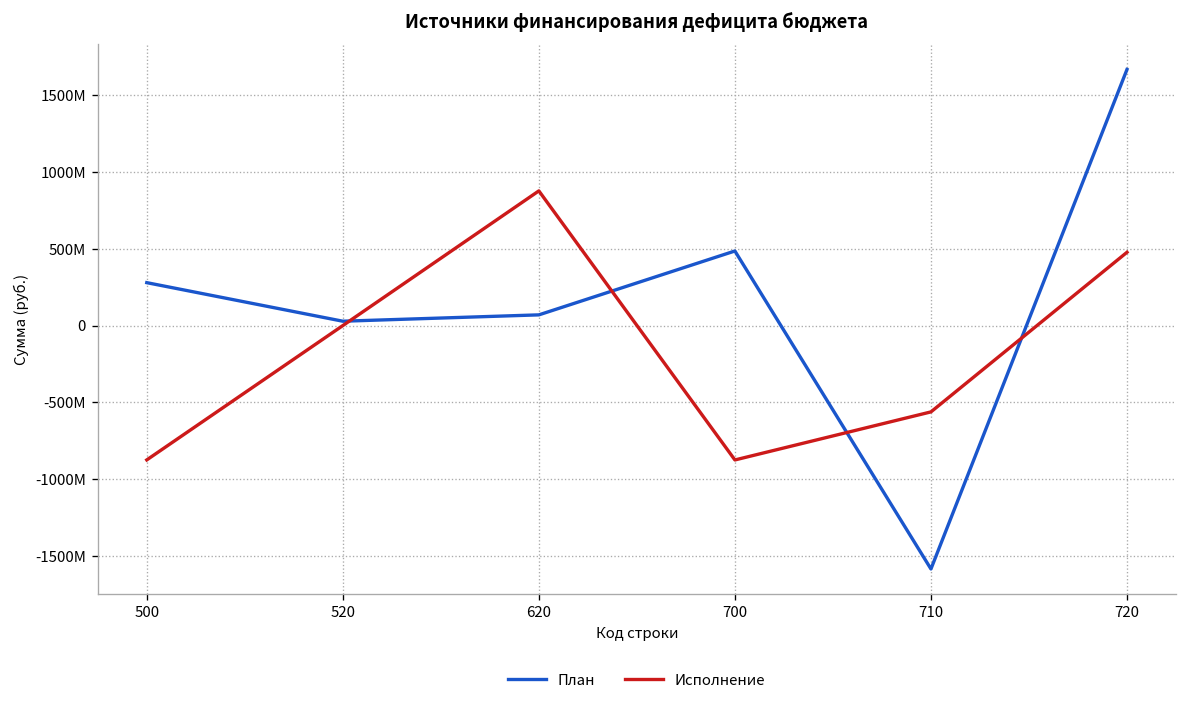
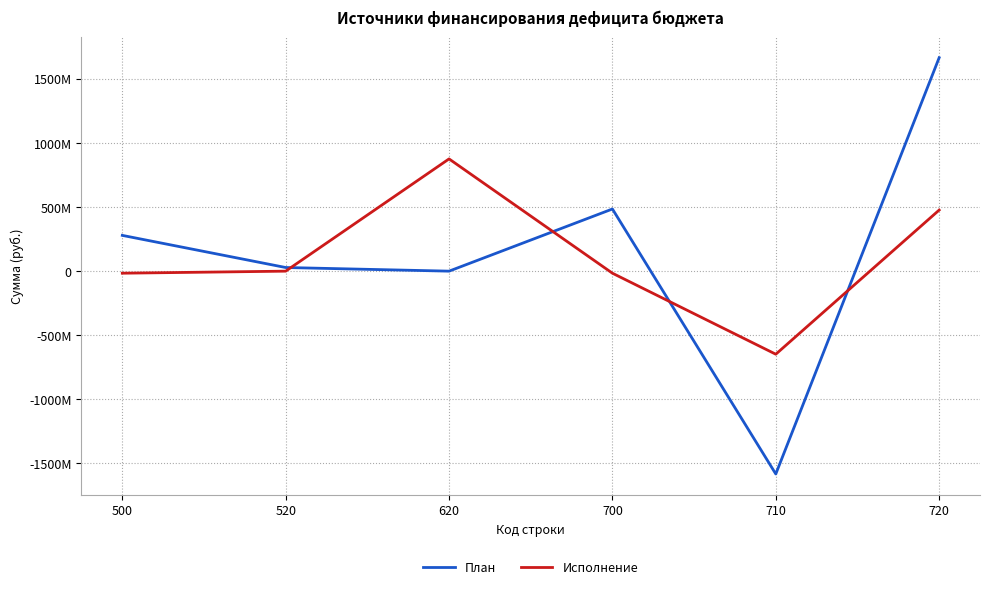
  {
    "План": {
      "500": 280000000,
      "520": 30000000,
-     "620": 70000000,
+     "620": 0,
      "700": 490000000,
      "710": -1580000000,
      "720": 1670000000
    },
    "Исполнение": {
-     "500": -870000000,
+     "500": -20000000,
      "520": 0,
      "620": 880000000,
-     "700": -870000000,
-     "710": -560000000,
+     "700": -20000000,
+     "710": -650000000,
      "720": 480000000
    }
  }
